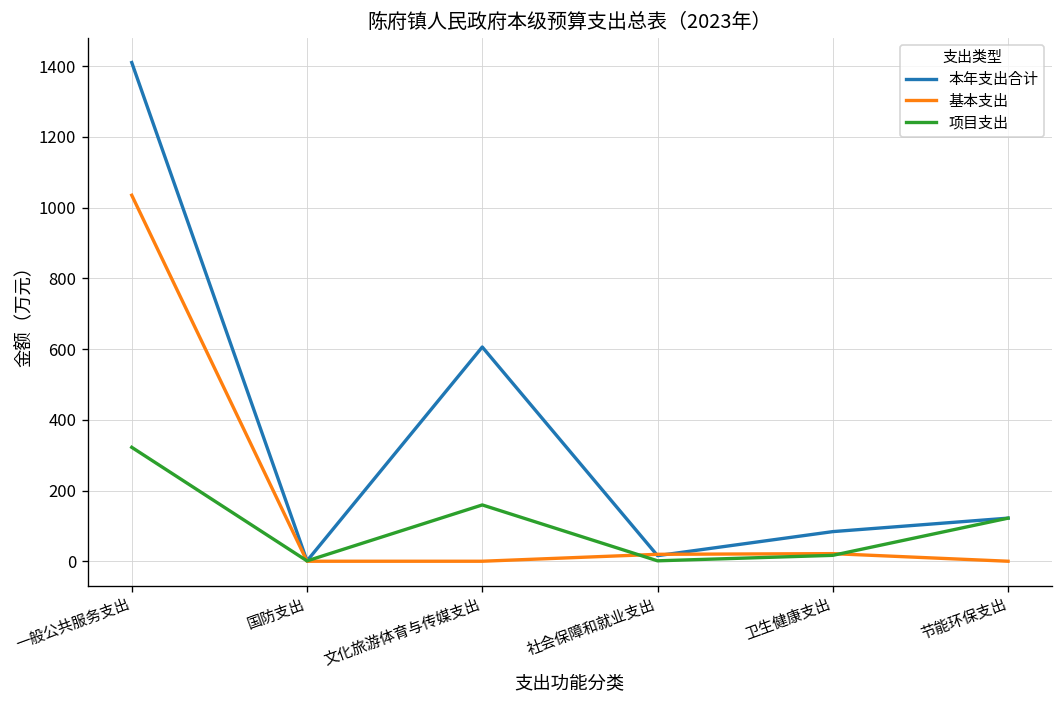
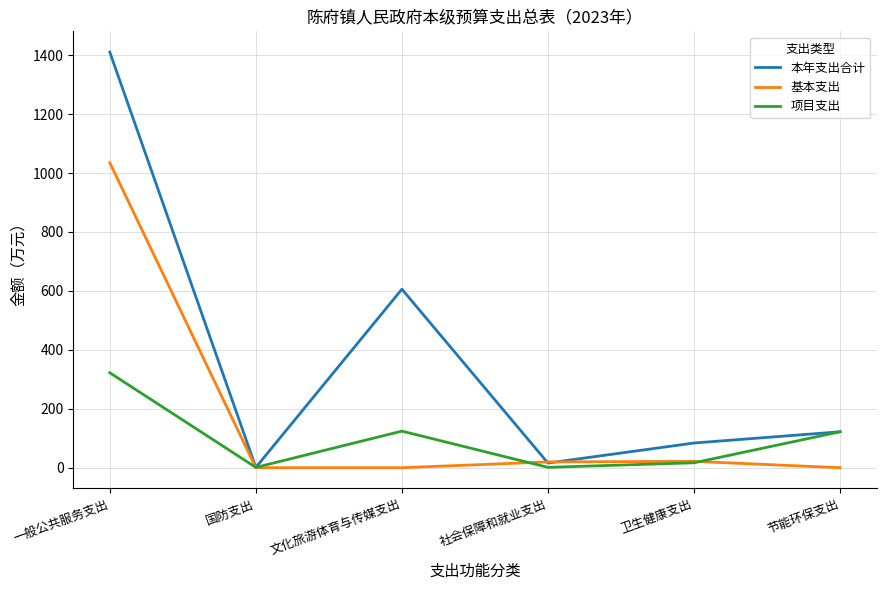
  {
    "本年支出合计": {
      "一般公共服务支出": 1410,
      "文化旅游体育与传媒支出": 610,
      "卫生健康支出": 80
    },
    "基本支出": {
      "一般公共服务支出": 1040,
      "文化旅游体育与传媒支出": 0,
      "节能环保支出": 0
    },
    "项目支出": {
      "一般公共服务支出": 320,
-     "文化旅游体育与传媒支出": 160,
+     "文化旅游体育与传媒支出": 120,
      "社会保障和就业支出": 0
    }
  }
